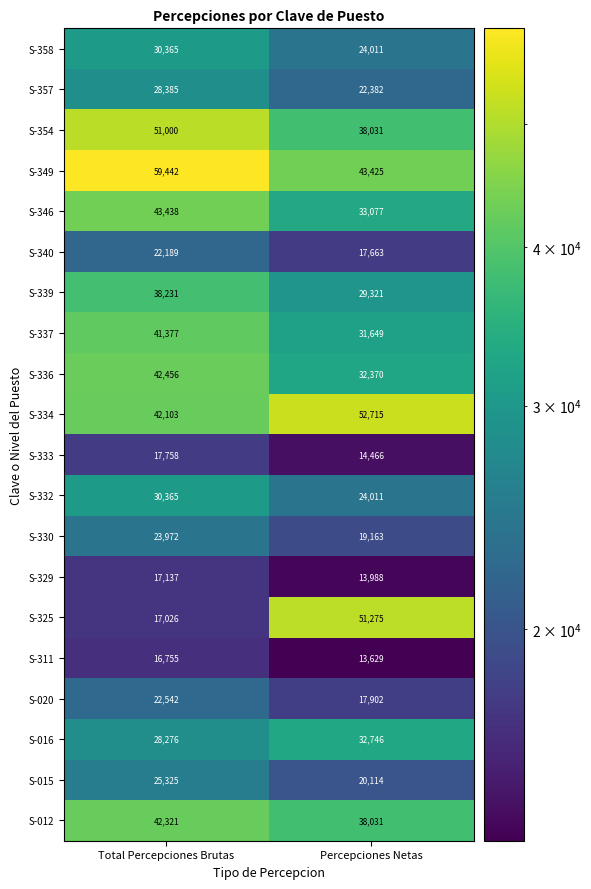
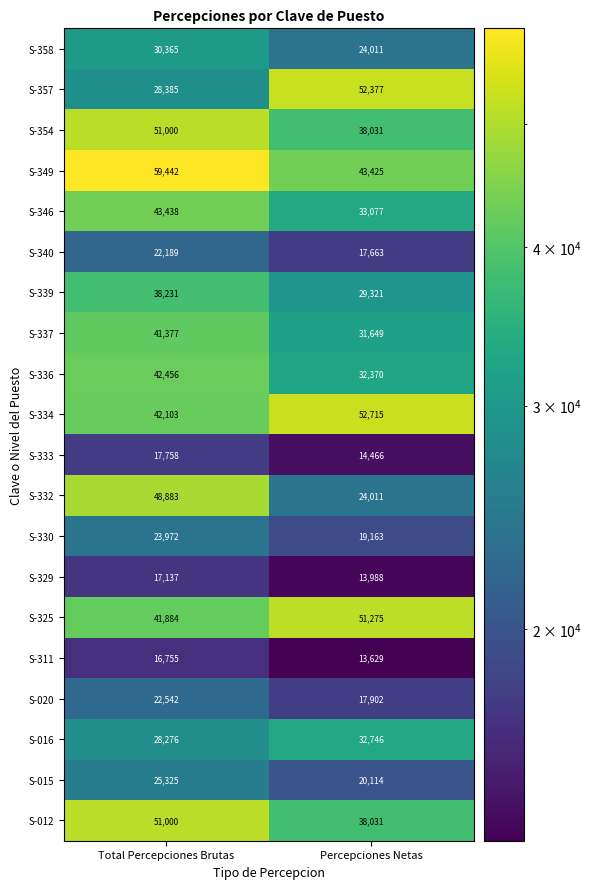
  {
    "S-358": {
      "Total Percepciones Brutas": "30,365",
      "Percepciones Netas": "24,011"
    },
    "S-357": {
      "Total Percepciones Brutas": "28,385",
-     "Percepciones Netas": "22,382"
+     "Percepciones Netas": "52,377"
    },
    "S-354": {
      "Total Percepciones Brutas": "51,000",
      "Percepciones Netas": "38,031"
    },
    "S-349": {
      "Total Percepciones Brutas": "59,442",
      "Percepciones Netas": "43,425"
    },
    "S-346": {
      "Total Percepciones Brutas": "43,438",
      "Percepciones Netas": "33,077"
    },
    "S-340": {
      "Total Percepciones Brutas": "22,189",
      "Percepciones Netas": "17,663"
    },
    "S-339": {
      "Total Percepciones Brutas": "38,231",
      "Percepciones Netas": "29,321"
    },
    "S-337": {
      "Total Percepciones Brutas": "41,377",
      "Percepciones Netas": "31,649"
    },
    "S-336": {
      "Total Percepciones Brutas": "42,456",
      "Percepciones Netas": "32,370"
    },
    "S-334": {
      "Total Percepciones Brutas": "42,103",
      "Percepciones Netas": "52,715"
    },
    "S-333": {
      "Total Percepciones Brutas": "17,758",
      "Percepciones Netas": "14,466"
    },
    "S-332": {
-     "Total Percepciones Brutas": "30,365",
+     "Total Percepciones Brutas": "48,883",
      "Percepciones Netas": "24,011"
    },
    "S-330": {
      "Total Percepciones Brutas": "23,972",
      "Percepciones Netas": "19,163"
    },
    "S-329": {
      "Total Percepciones Brutas": "17,137",
      "Percepciones Netas": "13,988"
    },
    "S-325": {
-     "Total Percepciones Brutas": "17,026",
+     "Total Percepciones Brutas": "41,884",
      "Percepciones Netas": "51,275"
    },
    "S-311": {
      "Total Percepciones Brutas": "16,755",
      "Percepciones Netas": "13,629"
    },
    "S-020": {
      "Total Percepciones Brutas": "22,542",
      "Percepciones Netas": "17,902"
    },
    "S-016": {
      "Total Percepciones Brutas": "28,276",
      "Percepciones Netas": "32,746"
    },
    "S-015": {
      "Total Percepciones Brutas": "25,325",
      "Percepciones Netas": "20,114"
    },
    "S-012": {
-     "Total Percepciones Brutas": "42,321",
+     "Total Percepciones Brutas": "51,000",
      "Percepciones Netas": "38,031"
    }
  }
